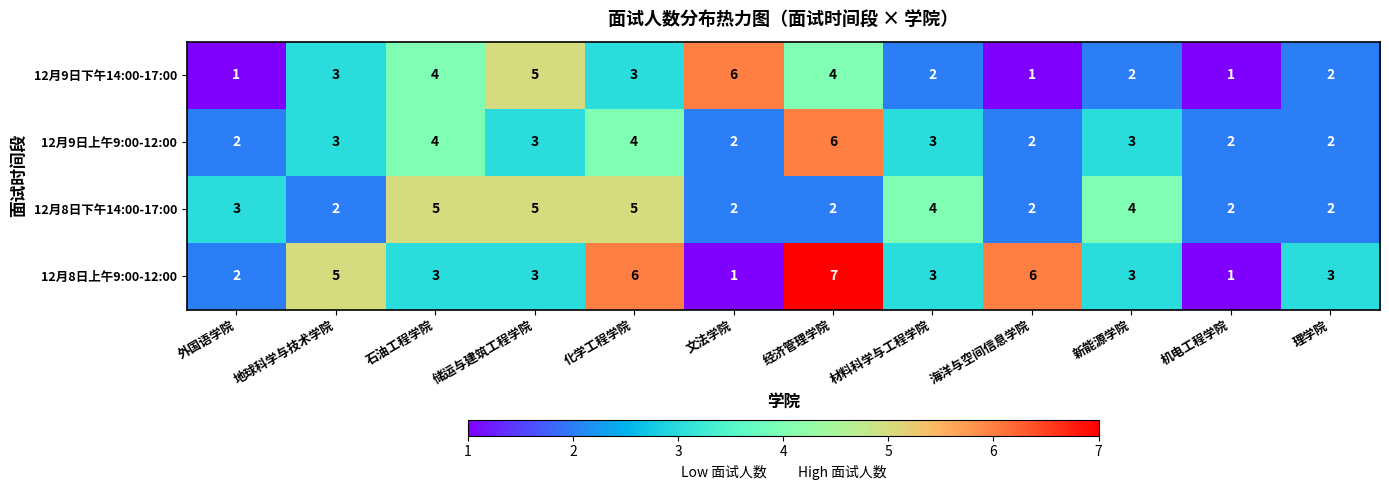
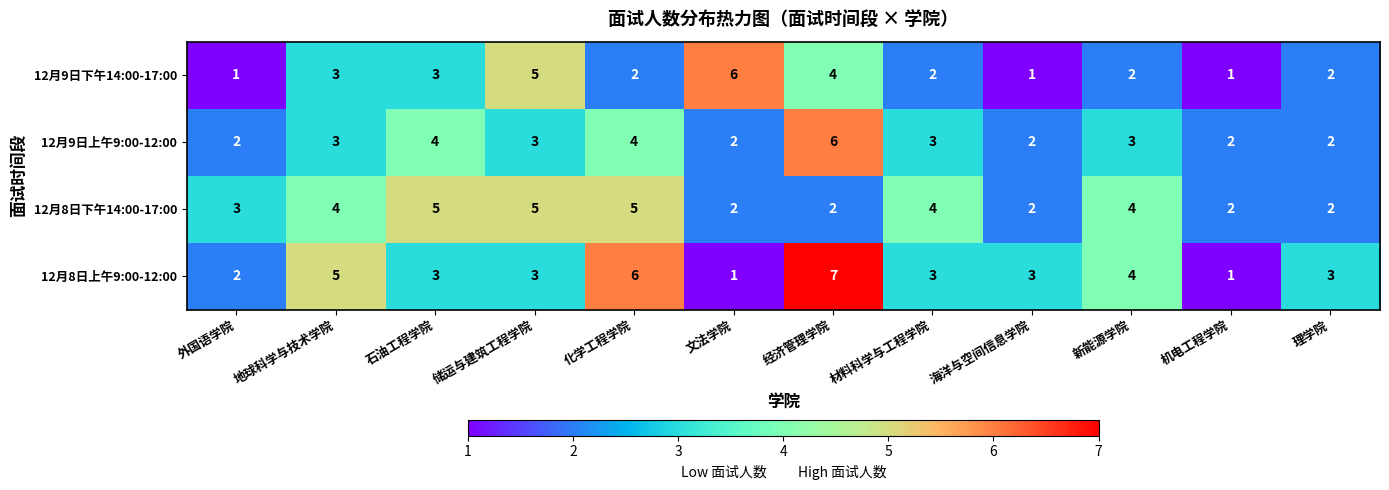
  {
    "12月9日下午14:00-17:00": {
      "外国语学院": 1,
      "地球科学与技术学院": 3,
-     "石油工程学院": 4,
+     "石油工程学院": 3,
      "储运与建筑工程学院": 5,
-     "化学工程学院": 3,
+     "化学工程学院": 2,
      "文法学院": 6,
      "经济管理学院": 4,
      "材料科学与工程学院": 2,
      "海洋与空间信息学院": 1,
      "新能源学院": 2,
      "机电工程学院": 1,
      "理学院": 2
    },
    "12月9日上午9:00-12:00": {
      "外国语学院": 2,
      "地球科学与技术学院": 3,
      "石油工程学院": 4,
      "储运与建筑工程学院": 3,
      "化学工程学院": 4,
      "文法学院": 2,
      "经济管理学院": 6,
      "材料科学与工程学院": 3,
      "海洋与空间信息学院": 2,
      "新能源学院": 3,
      "机电工程学院": 2,
      "理学院": 2
    },
    "12月8日下午14:00-17:00": {
      "外国语学院": 3,
-     "地球科学与技术学院": 2,
+     "地球科学与技术学院": 4,
      "石油工程学院": 5,
      "储运与建筑工程学院": 5,
      "化学工程学院": 5,
      "文法学院": 2,
      "经济管理学院": 2,
      "材料科学与工程学院": 4,
      "海洋与空间信息学院": 2,
      "新能源学院": 4,
      "机电工程学院": 2,
      "理学院": 2
    },
    "12月8日上午9:00-12:00": {
      "外国语学院": 2,
      "地球科学与技术学院": 5,
      "石油工程学院": 3,
      "储运与建筑工程学院": 3,
      "化学工程学院": 6,
      "文法学院": 1,
      "经济管理学院": 7,
      "材料科学与工程学院": 3,
-     "海洋与空间信息学院": 6,
-     "新能源学院": 3,
+     "海洋与空间信息学院": 3,
+     "新能源学院": 4,
      "机电工程学院": 1,
      "理学院": 3
    }
  }
